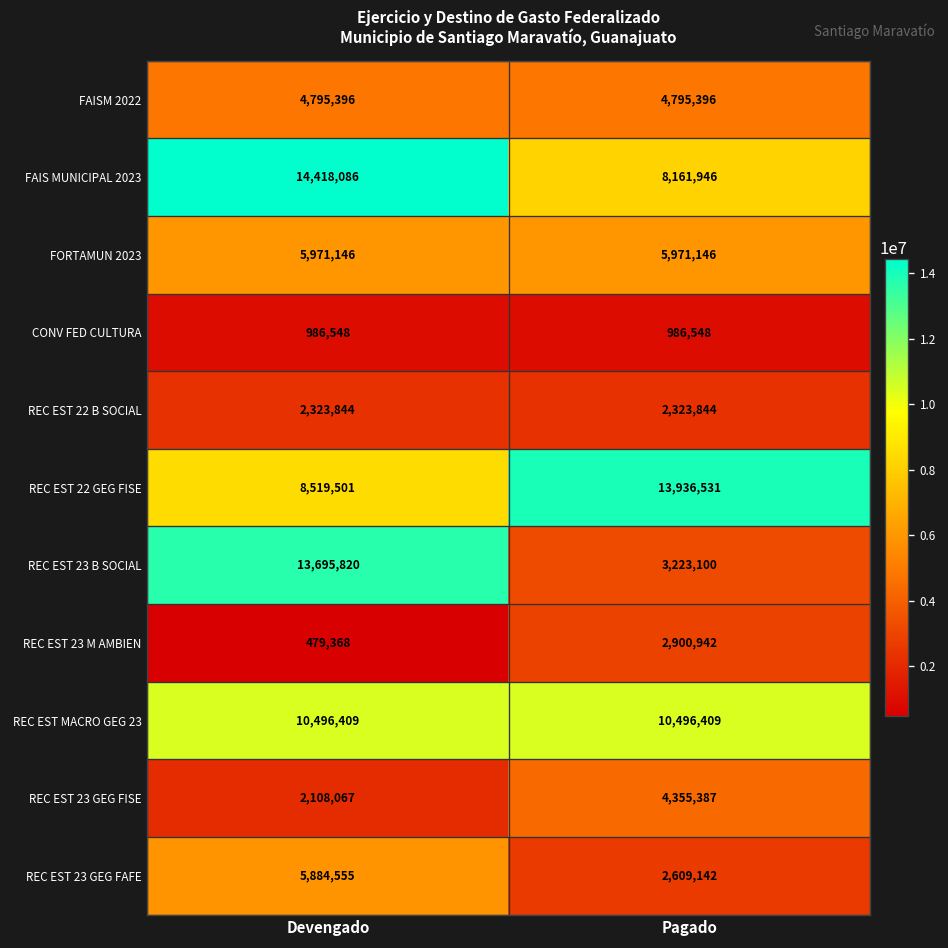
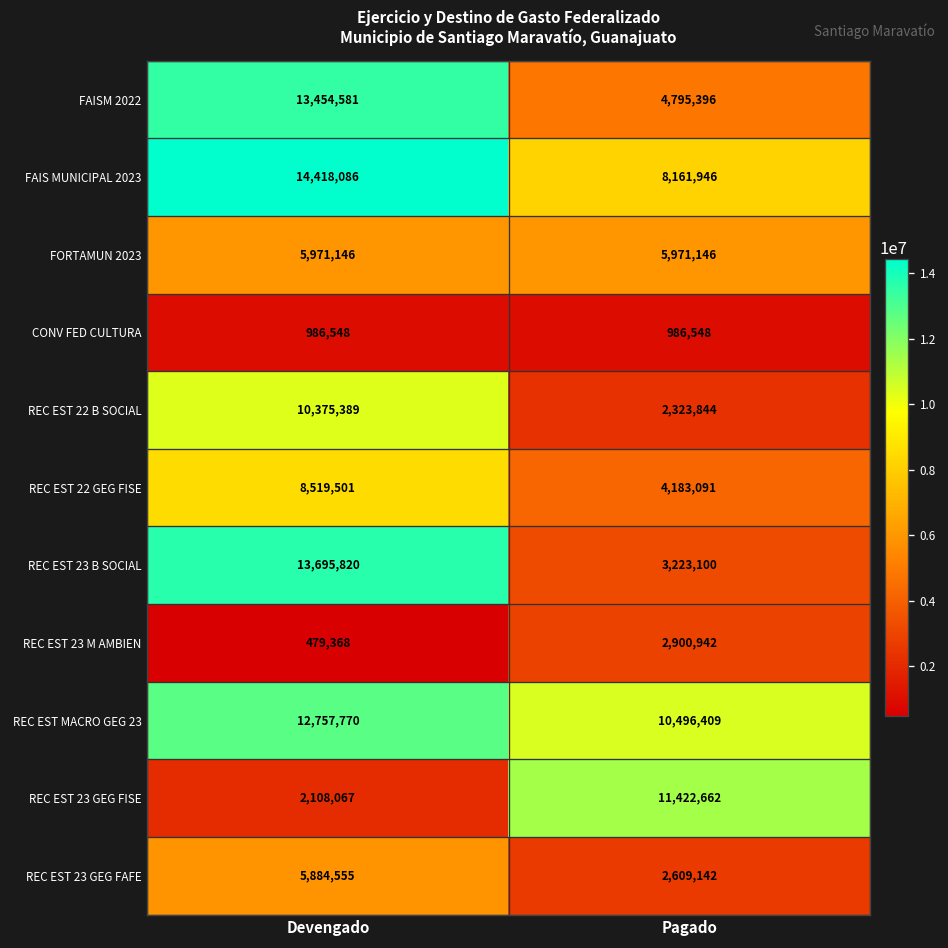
  {
    "FAISM 2022": {
-     "Devengado": "4,795,396",
+     "Devengado": "13,454,581",
      "Pagado": "4,795,396"
    },
    "FAIS MUNICIPAL 2023": {
      "Devengado": "14,418,086",
      "Pagado": "8,161,946"
    },
    "FORTAMUN 2023": {
      "Devengado": "5,971,146",
      "Pagado": "5,971,146"
    },
    "CONV FED CULTURA": {
      "Devengado": "986,548",
      "Pagado": "986,548"
    },
    "REC EST 22 B SOCIAL": {
-     "Devengado": "2,323,844",
+     "Devengado": "10,375,389",
      "Pagado": "2,323,844"
    },
    "REC EST 22 GEG FISE": {
      "Devengado": "8,519,501",
-     "Pagado": "13,936,531"
+     "Pagado": "4,183,091"
    },
    "REC EST 23 B SOCIAL": {
      "Devengado": "13,695,820",
      "Pagado": "3,223,100"
    },
    "REC EST 23 M AMBIEN": {
      "Devengado": "479,368",
      "Pagado": "2,900,942"
    },
    "REC EST MACRO GEG 23": {
-     "Devengado": "10,496,409",
+     "Devengado": "12,757,770",
      "Pagado": "10,496,409"
    },
    "REC EST 23 GEG FISE": {
      "Devengado": "2,108,067",
-     "Pagado": "4,355,387"
+     "Pagado": "11,422,662"
    },
    "REC EST 23 GEG FAFE": {
      "Devengado": "5,884,555",
      "Pagado": "2,609,142"
    }
  }
